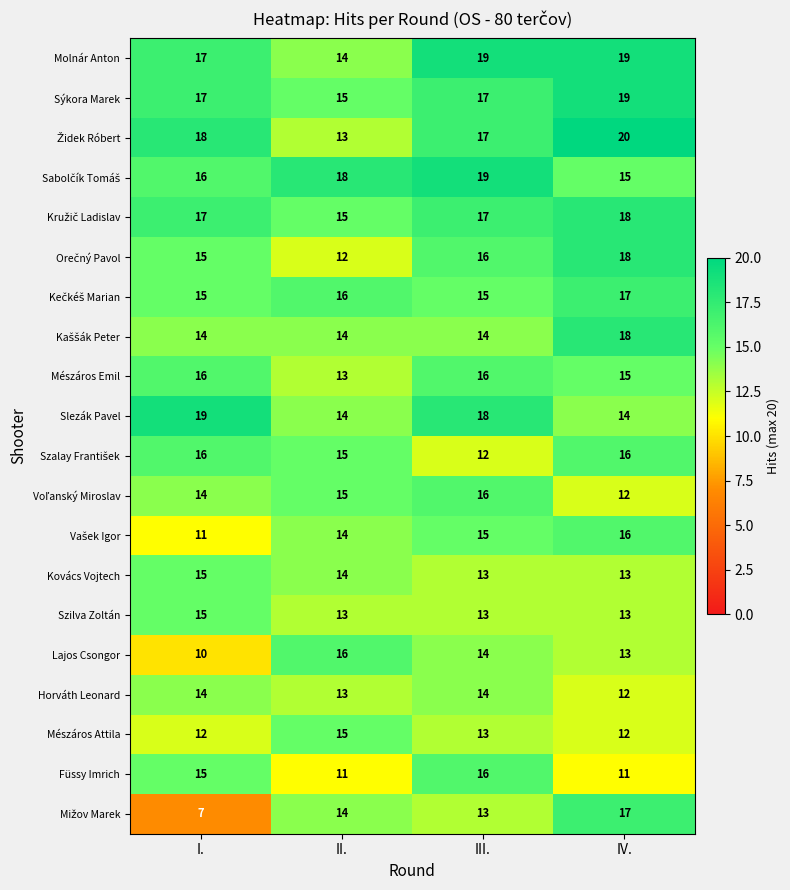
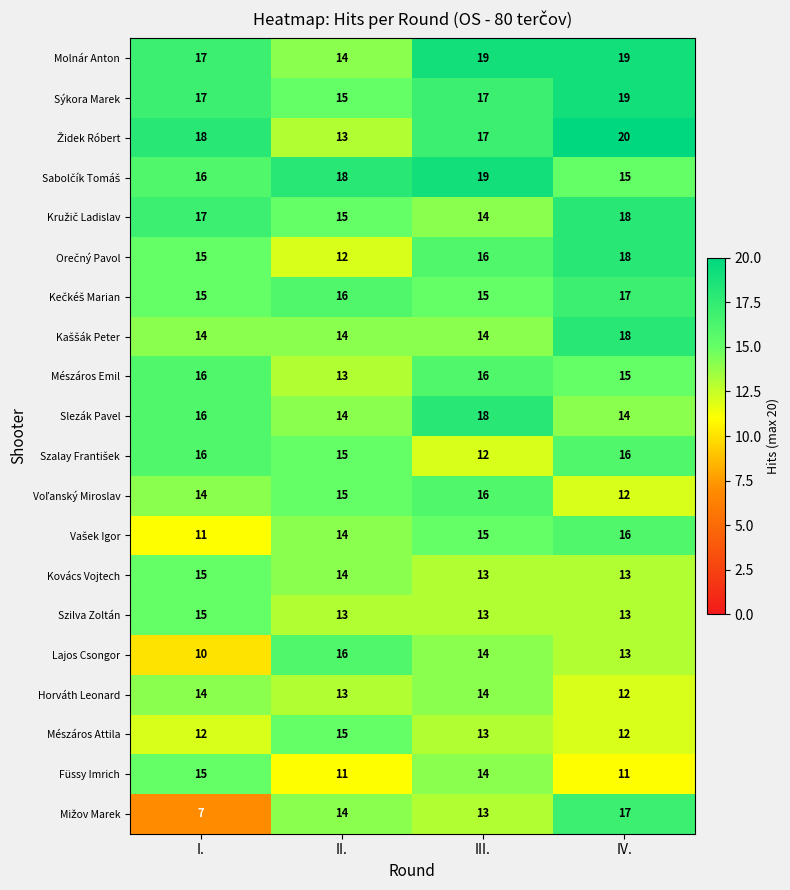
  {
    "Molnár Anton": {
      "I.": 17,
      "II.": 14,
      "III.": 19,
      "IV.": 19
    },
    "Sýkora Marek": {
      "I.": 17,
      "II.": 15,
      "III.": 17,
      "IV.": 19
    },
    "Židek Róbert": {
      "I.": 18,
      "II.": 13,
      "III.": 17,
      "IV.": 20
    },
    "Sabolčík Tomáš": {
      "I.": 16,
      "II.": 18,
      "III.": 19,
      "IV.": 15
    },
    "Kružič Ladislav": {
      "I.": 17,
      "II.": 15,
-     "III.": 17,
+     "III.": 14,
      "IV.": 18
    },
    "Orečný Pavol": {
      "I.": 15,
      "II.": 12,
      "III.": 16,
      "IV.": 18
    },
    "Kečkéš Marian": {
      "I.": 15,
      "II.": 16,
      "III.": 15,
      "IV.": 17
    },
    "Kaššák Peter": {
      "I.": 14,
      "II.": 14,
      "III.": 14,
      "IV.": 18
    },
    "Mészáros Emil": {
      "I.": 16,
      "II.": 13,
      "III.": 16,
      "IV.": 15
    },
    "Slezák Pavel": {
-     "I.": 19,
+     "I.": 16,
      "II.": 14,
      "III.": 18,
      "IV.": 14
    },
    "Szalay František": {
      "I.": 16,
      "II.": 15,
      "III.": 12,
      "IV.": 16
    },
    "Voľanský Miroslav": {
      "I.": 14,
      "II.": 15,
      "III.": 16,
      "IV.": 12
    },
    "Vašek Igor": {
      "I.": 11,
      "II.": 14,
      "III.": 15,
      "IV.": 16
    },
    "Kovács Vojtech": {
      "I.": 15,
      "II.": 14,
      "III.": 13,
      "IV.": 13
    },
    "Szilva Zoltán": {
      "I.": 15,
      "II.": 13,
      "III.": 13,
      "IV.": 13
    },
    "Lajos Csongor": {
      "I.": 10,
      "II.": 16,
      "III.": 14,
      "IV.": 13
    },
    "Horváth Leonard": {
      "I.": 14,
      "II.": 13,
      "III.": 14,
      "IV.": 12
    },
    "Mészáros Attila": {
      "I.": 12,
      "II.": 15,
      "III.": 13,
      "IV.": 12
    },
    "Füssy Imrich": {
      "I.": 15,
      "II.": 11,
-     "III.": 16,
+     "III.": 14,
      "IV.": 11
    },
    "Mižov Marek": {
      "I.": 7,
      "II.": 14,
      "III.": 13,
      "IV.": 17
    }
  }
